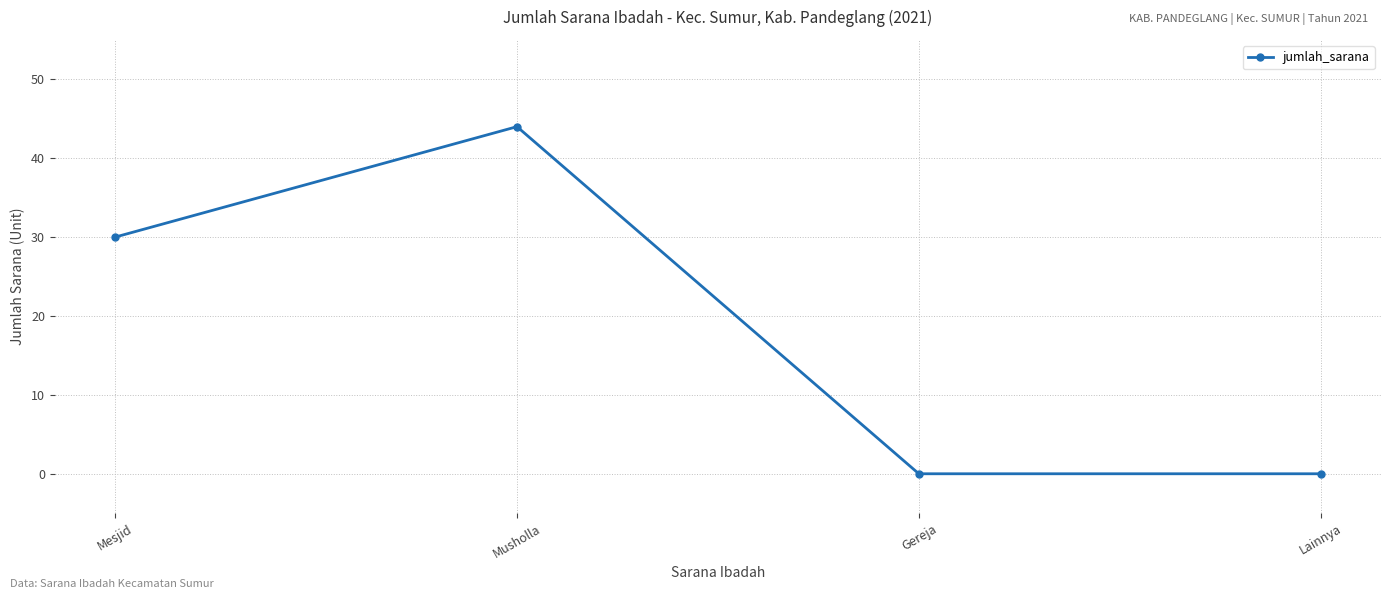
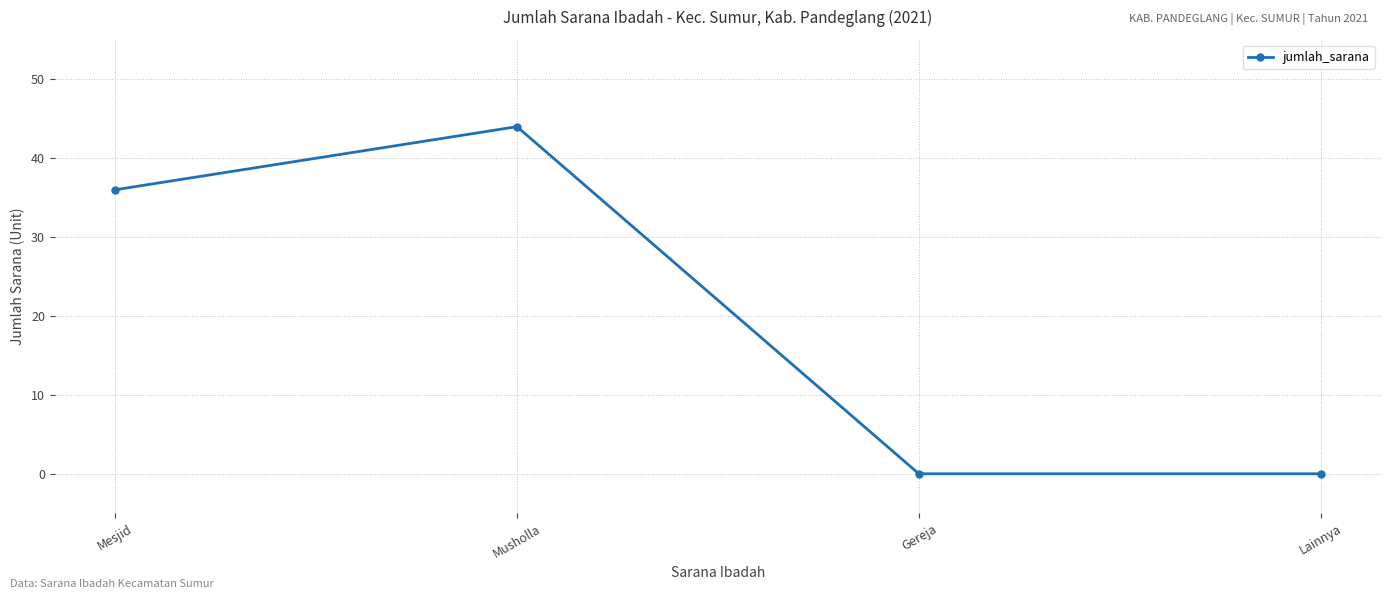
  {
-   "Mesjid": 30,
+   "Mesjid": 36,
    "Musholla": 44,
    "Gereja": 0,
    "Lainnya": 0
  }
